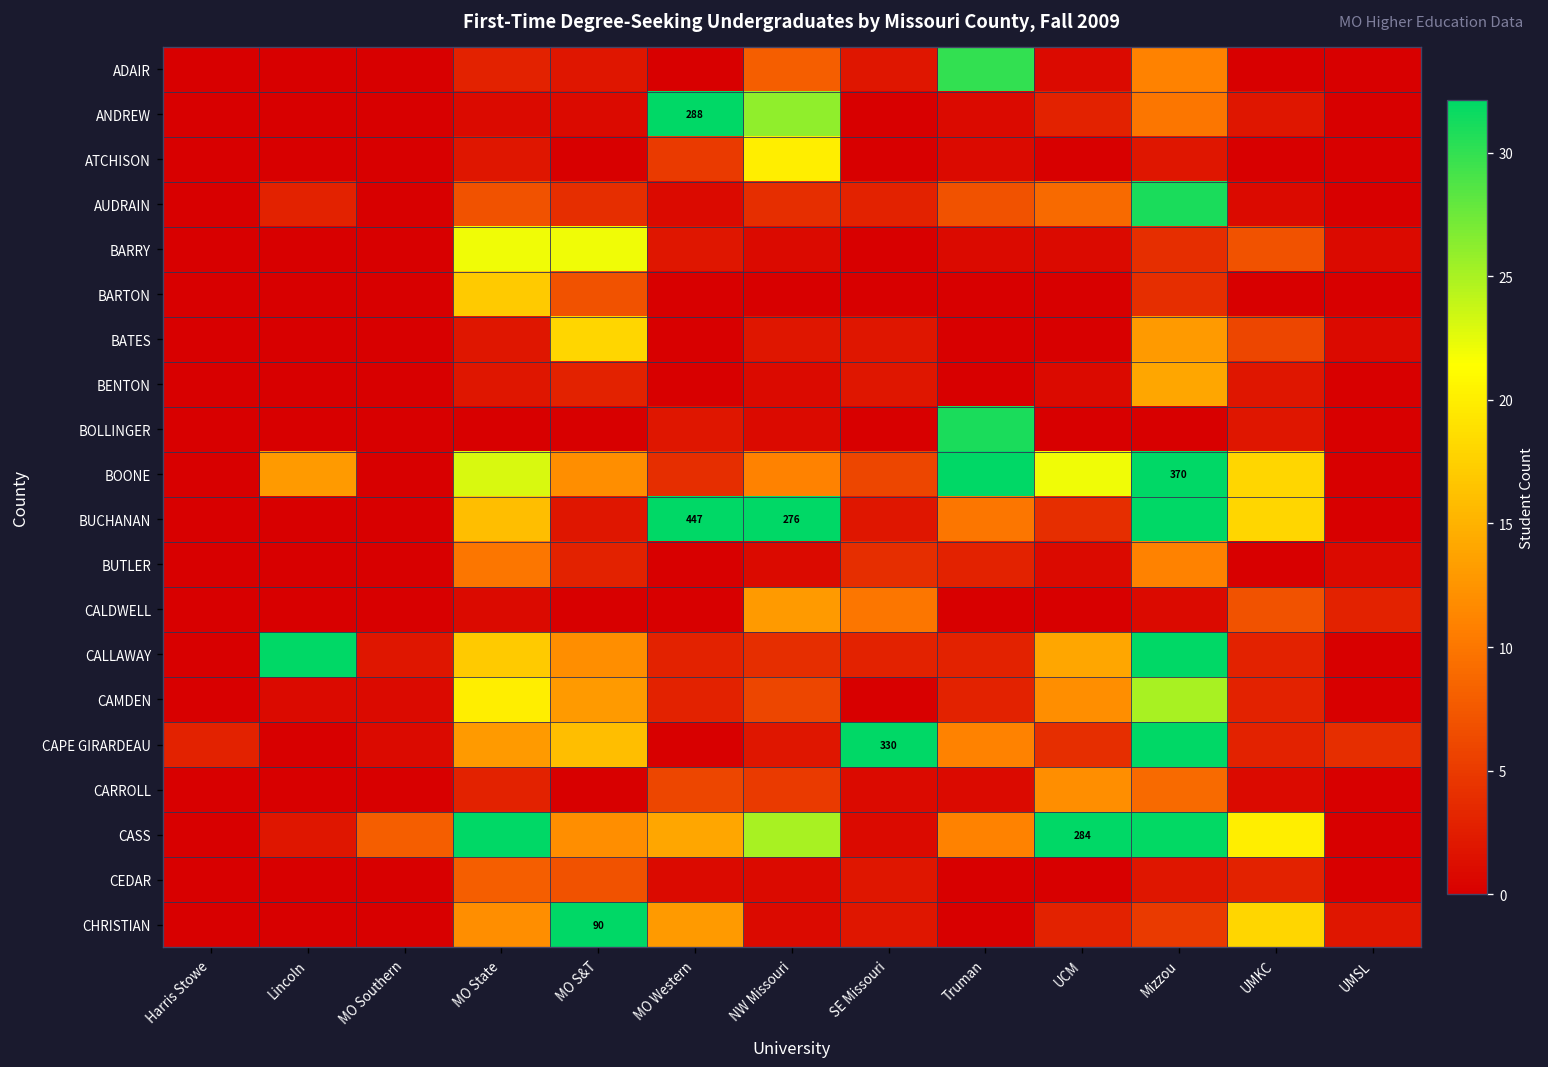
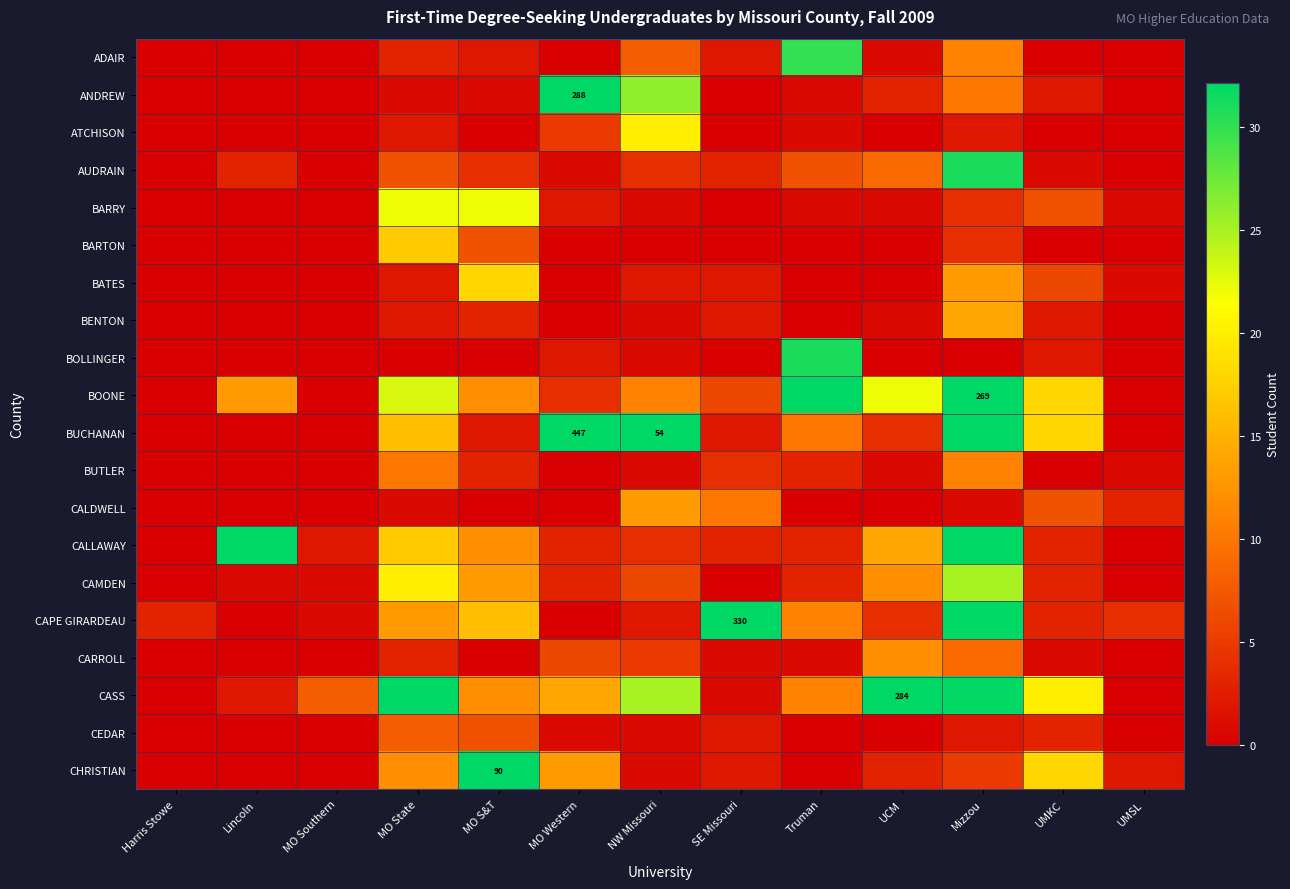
  {
    "ANDREW": {
      "MO Western": 288
    },
    "BOONE": {
-     "Mizzou": 370
+     "Mizzou": 269
    },
    "BUCHANAN": {
      "MO Western": 447,
-     "NW Missouri": 276
+     "NW Missouri": 54
    },
    "CAPE GIRARDEAU": {
      "SE Missouri": 330
    },
    "CASS": {
      "UCM": 284
    },
    "CHRISTIAN": {
      "MO S&T": 90
    }
  }
